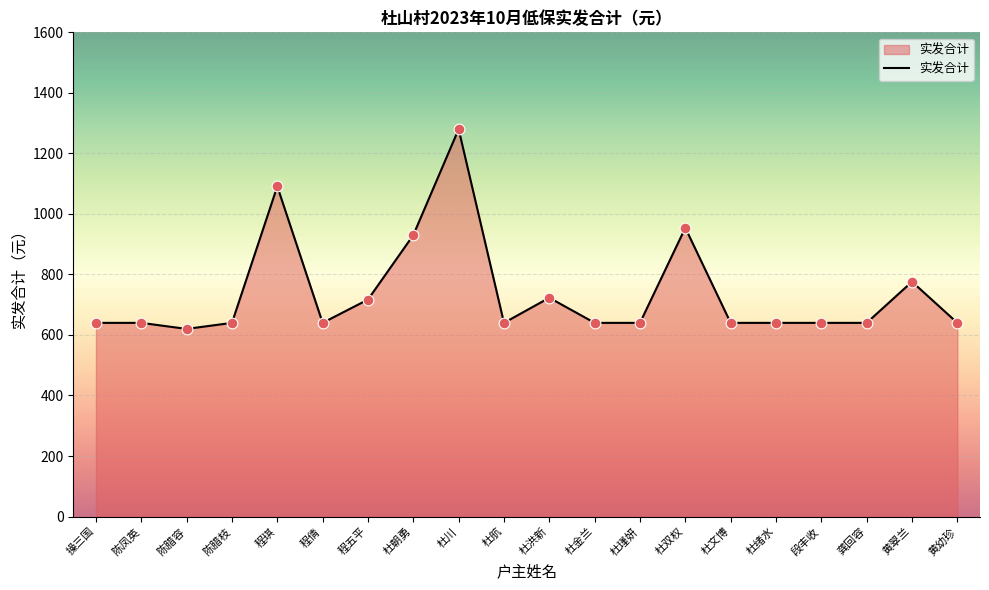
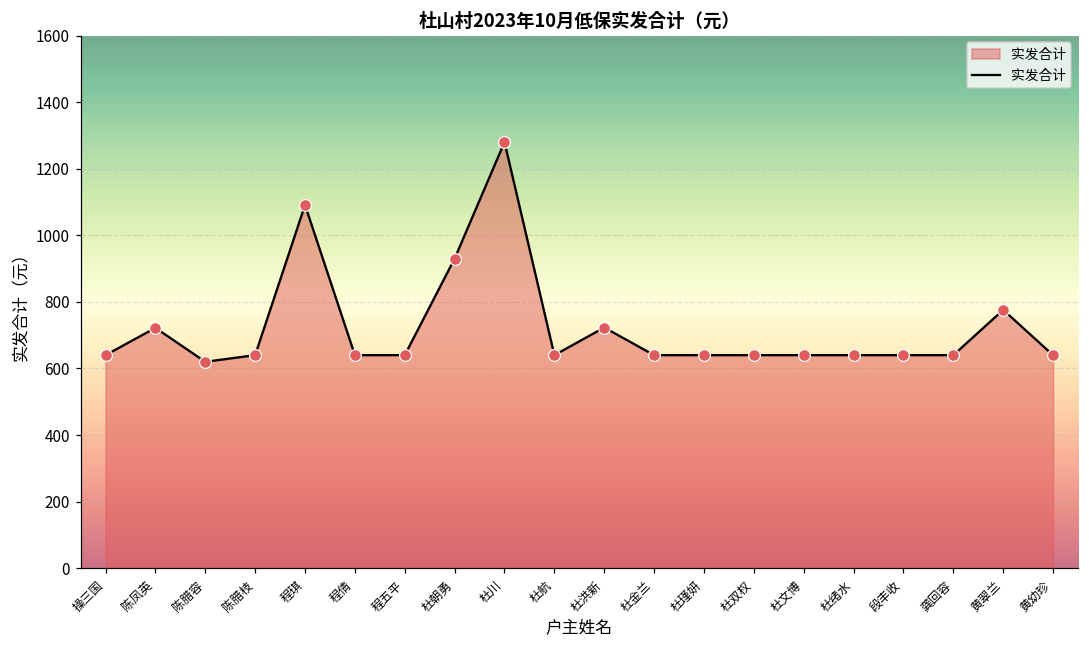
  {
    "操三国": 640,
-   "陈凤英": 640,
+   "陈凤英": 720,
    "陈腊容": 620,
    "陈腊枝": 640,
    "程琪": 1090,
    "程倩": 640,
-   "程五平": 720,
+   "程五平": 640,
    "杜朝勇": 930,
    "杜川": 1280,
    "杜航": 640,
    "杜洪新": 720,
    "杜金兰": 640,
    "杜瑾妍": 640,
-   "杜双权": 950,
+   "杜双权": 640,
    "杜文博": 640,
    "杜绪水": 640,
    "段丰收": 640,
    "龚回容": 640,
    "黄翠兰": 780,
    "黄幼珍": 640
  }
